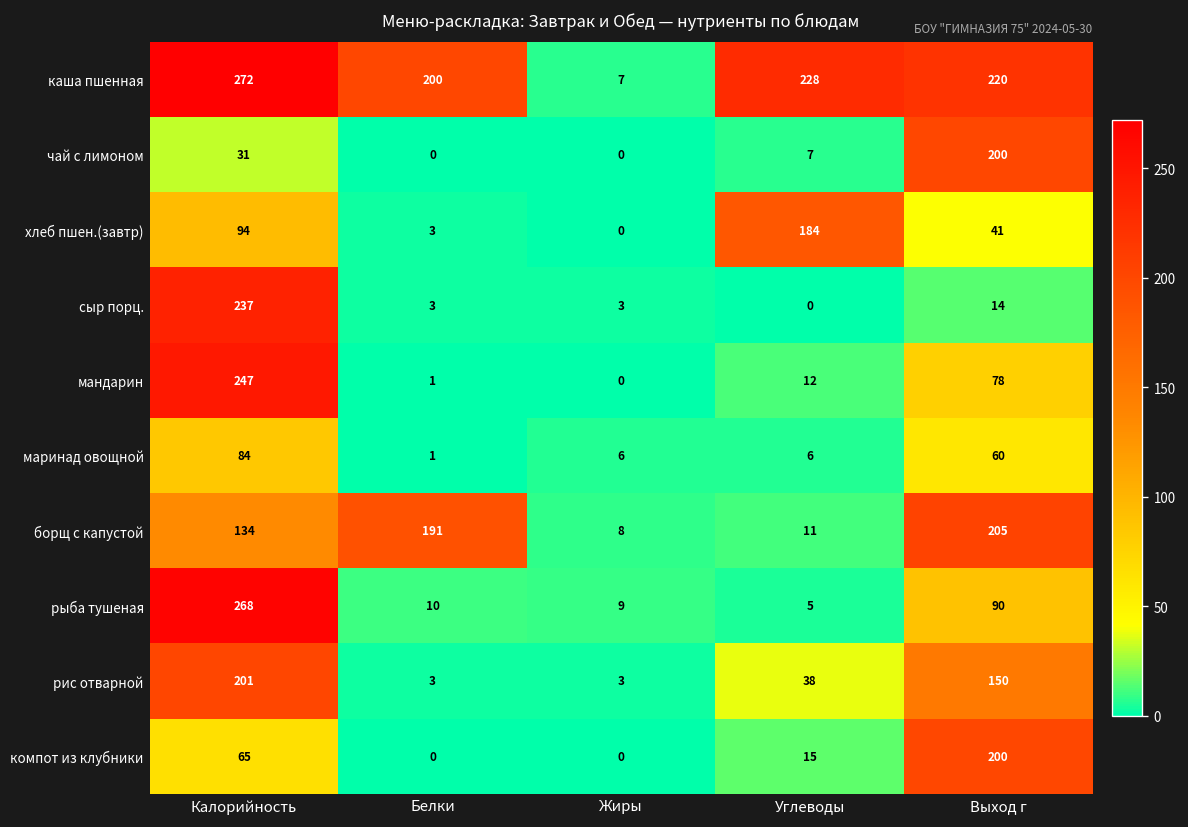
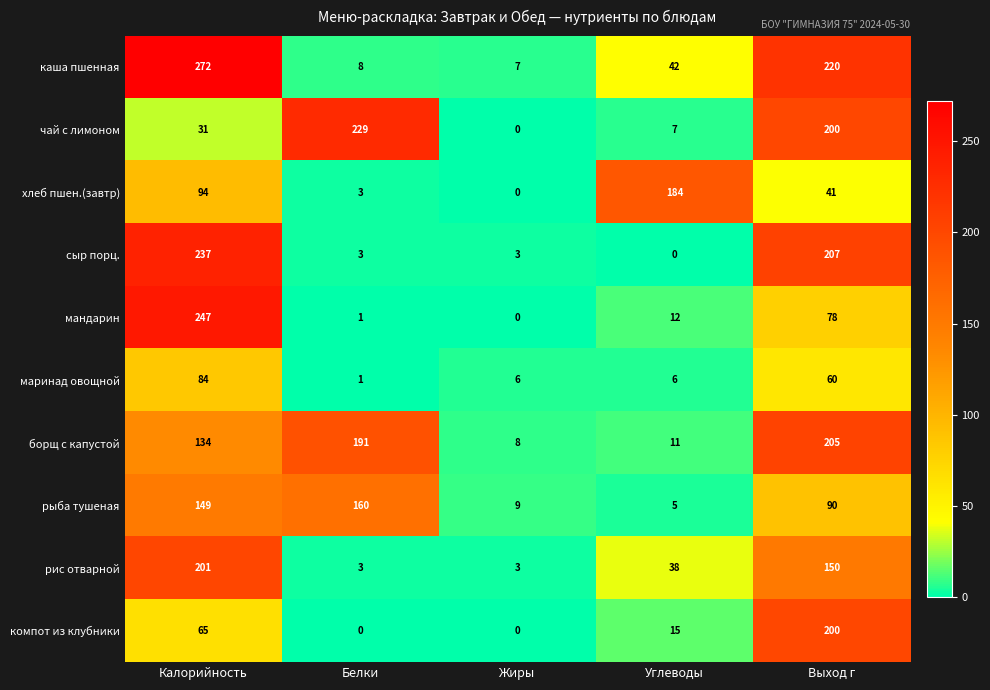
  {
    "каша пшенная": {
      "Калорийность": 272,
-     "Белки": 200,
+     "Белки": 8,
      "Жиры": 7,
-     "Углеводы": 228,
+     "Углеводы": 42,
      "Выход г": 220
    },
    "чай с лимоном": {
      "Калорийность": 31,
-     "Белки": 0,
+     "Белки": 229,
      "Жиры": 0,
      "Углеводы": 7,
      "Выход г": 200
    },
    "хлеб пшен.(завтр)": {
      "Калорийность": 94,
      "Белки": 3,
      "Жиры": 0,
      "Углеводы": 184,
      "Выход г": 41
    },
    "сыр порц.": {
      "Калорийность": 237,
      "Белки": 3,
      "Жиры": 3,
      "Углеводы": 0,
-     "Выход г": 14
+     "Выход г": 207
    },
    "мандарин": {
      "Калорийность": 247,
      "Белки": 1,
      "Жиры": 0,
      "Углеводы": 12,
      "Выход г": 78
    },
    "маринад овощной": {
      "Калорийность": 84,
      "Белки": 1,
      "Жиры": 6,
      "Углеводы": 6,
      "Выход г": 60
    },
    "борщ с капустой": {
      "Калорийность": 134,
      "Белки": 191,
      "Жиры": 8,
      "Углеводы": 11,
      "Выход г": 205
    },
    "рыба тушеная": {
-     "Калорийность": 268,
-     "Белки": 10,
+     "Калорийность": 149,
+     "Белки": 160,
      "Жиры": 9,
      "Углеводы": 5,
      "Выход г": 90
    },
    "рис отварной": {
      "Калорийность": 201,
      "Белки": 3,
      "Жиры": 3,
      "Углеводы": 38,
      "Выход г": 150
    },
    "компот из клубники": {
      "Калорийность": 65,
      "Белки": 0,
      "Жиры": 0,
      "Углеводы": 15,
      "Выход г": 200
    }
  }
